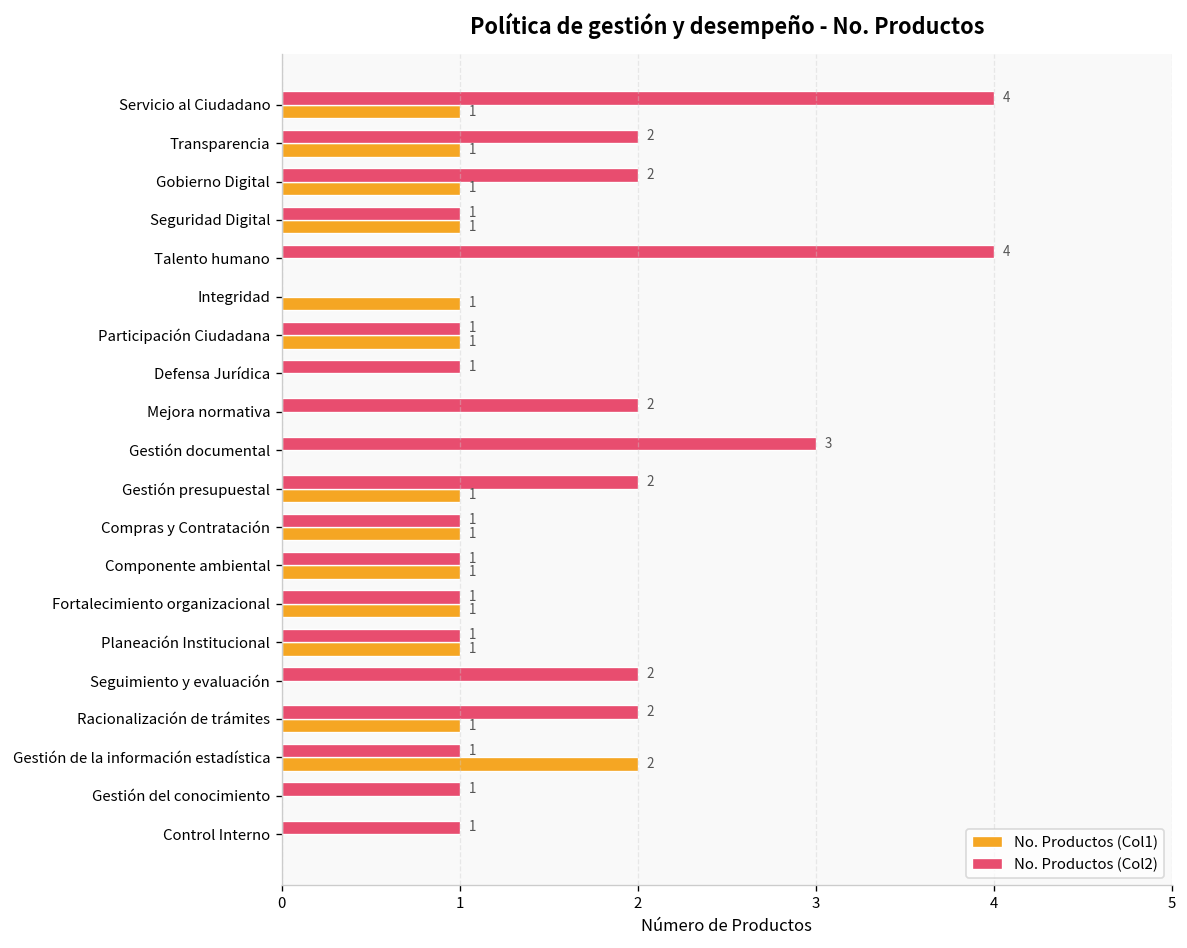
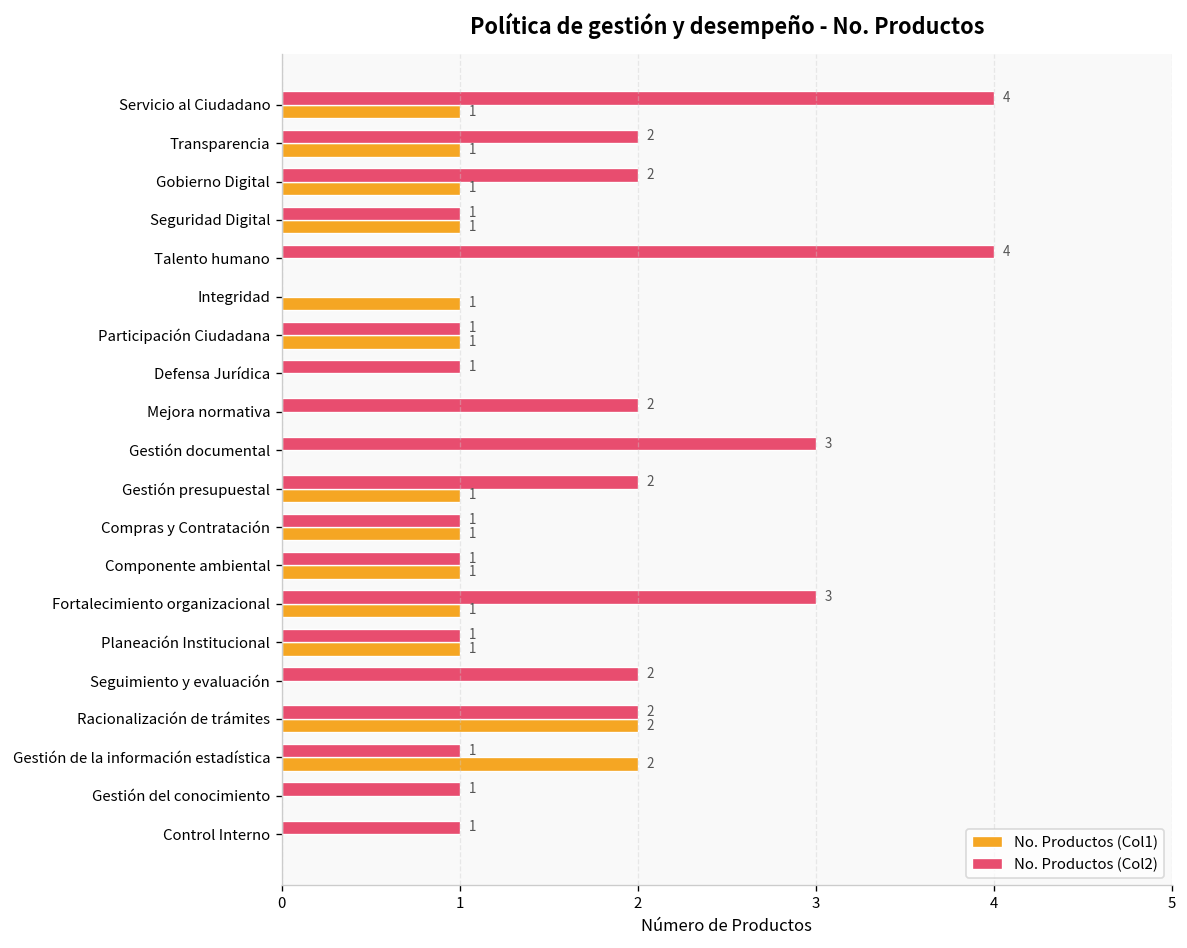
  {
    "No. Productos (Col1)": {
      "Servicio al Ciudadano": 1,
      "Transparencia": 1,
      "Gobierno Digital": 1,
      "Seguridad Digital": 1,
      "Integridad": 1,
      "Participación Ciudadana": 1,
      "Gestión presupuestal": 1,
      "Compras y Contratación": 1,
      "Componente ambiental": 1,
      "Fortalecimiento organizacional": 1,
      "Planeación Institucional": 1,
-     "Racionalización de trámites": 1,
+     "Racionalización de trámites": 2,
      "Gestión de la información estadística": 2
    },
    "No. Productos (Col2)": {
      "Servicio al Ciudadano": 4,
      "Transparencia": 2,
      "Gobierno Digital": 2,
      "Seguridad Digital": 1,
      "Talento humano": 4,
      "Participación Ciudadana": 1,
      "Defensa Jurídica": 1,
      "Mejora normativa": 2,
      "Gestión documental": 3,
      "Gestión presupuestal": 2,
      "Compras y Contratación": 1,
      "Componente ambiental": 1,
-     "Fortalecimiento organizacional": 1,
+     "Fortalecimiento organizacional": 3,
      "Planeación Institucional": 1,
      "Seguimiento y evaluación": 2,
      "Racionalización de trámites": 2,
      "Gestión de la información estadística": 1,
      "Gestión del conocimiento": 1,
      "Control Interno": 1
    }
  }
